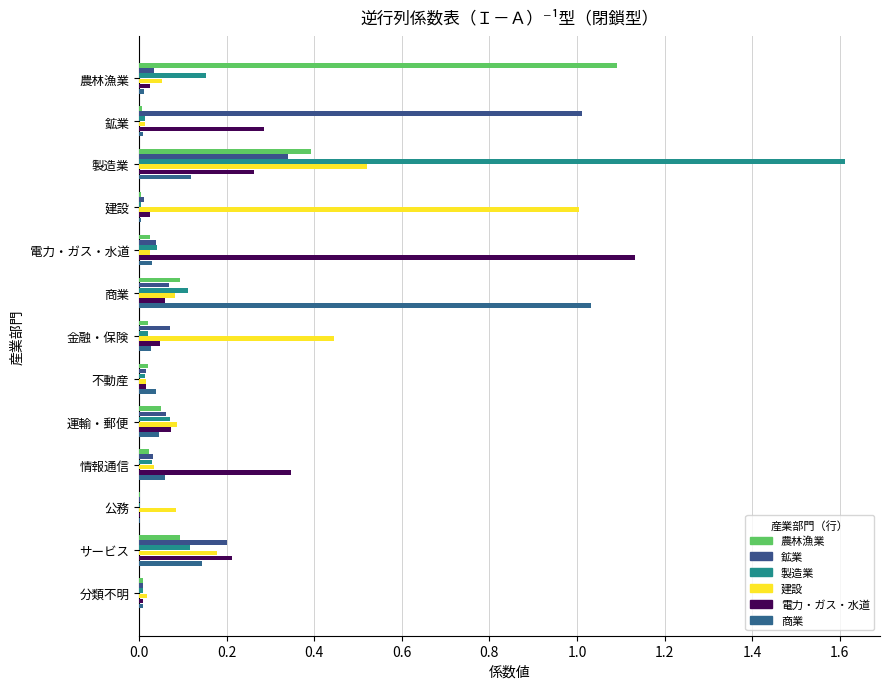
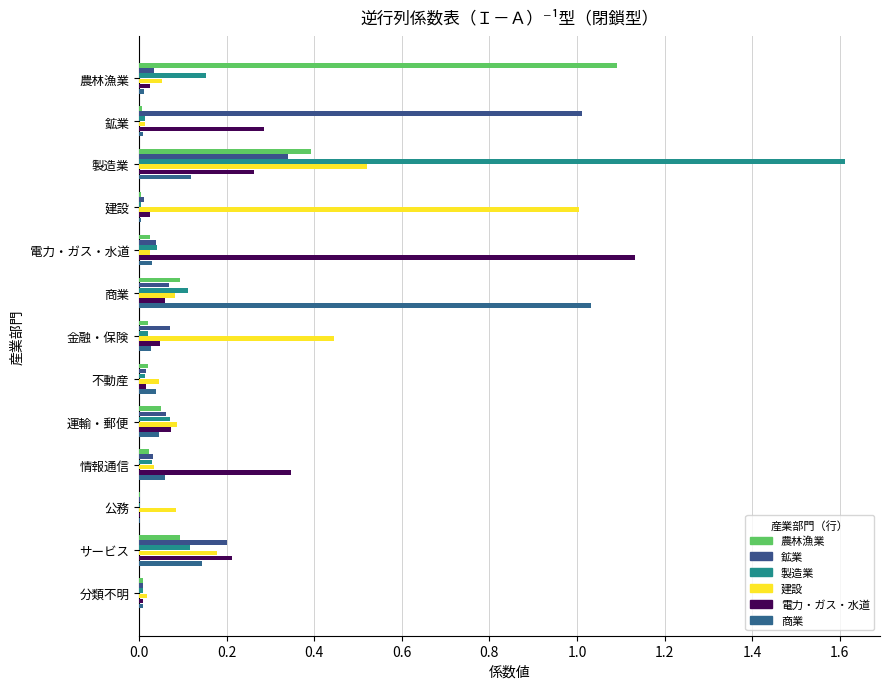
  {
    "農林漁業": {
      "農林漁業": 1.09,
      "鉱業": 0.01,
      "製造業": 0.39,
      "電力・ガス・水道": 0.02,
      "商業": 0.09,
      "金融・保険": 0.02,
      "不動産": 0.02,
      "運輸・郵便": 0.05,
      "情報通信": 0.02,
      "サービス": 0.09,
      "分類不明": 0.01
    },
    "建設": {
      "農林漁業": 0.05,
      "鉱業": 0.01,
      "製造業": 0.52,
      "建設": 1.00,
      "電力・ガス・水道": 0.02,
      "商業": 0.08,
      "金融・保険": 0.45,
-     "不動産": 0.02,
+     "不動産": 0.05,
      "運輸・郵便": 0.09,
      "情報通信": 0.04,
      "公務": 0.08,
      "サービス": 0.18,
      "分類不明": 0.02
    },
    "電力・ガス・水道": {
      "農林漁業": 0.03,
      "鉱業": 0.29,
      "製造業": 0.26,
      "建設": 0.02,
      "電力・ガス・水道": 1.13,
      "商業": 0.06,
      "金融・保険": 0.05,
      "不動産": 0.02,
      "運輸・郵便": 0.07,
      "情報通信": 0.35,
      "サービス": 0.21,
      "分類不明": 0.01
    }
  }
